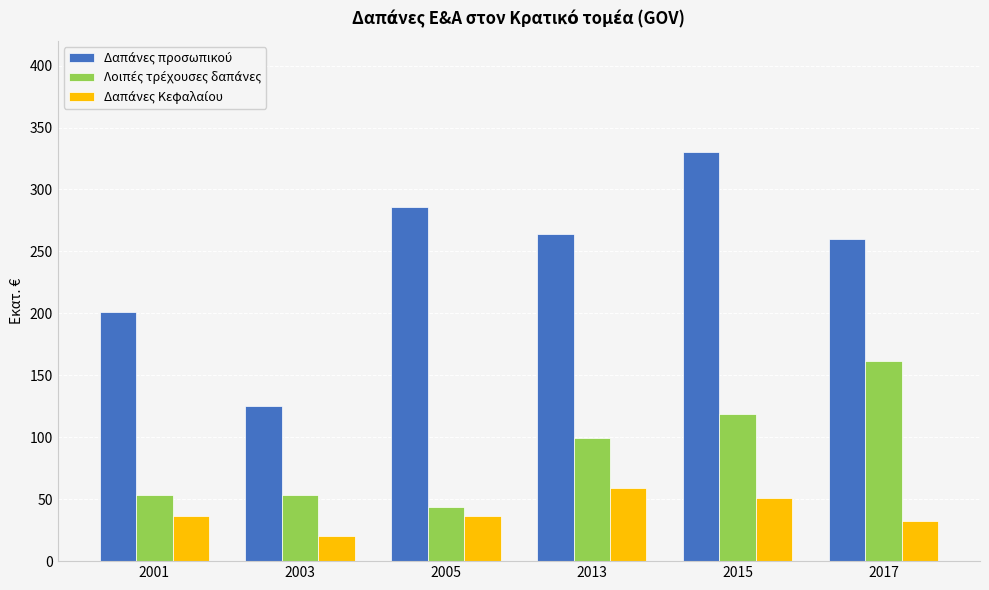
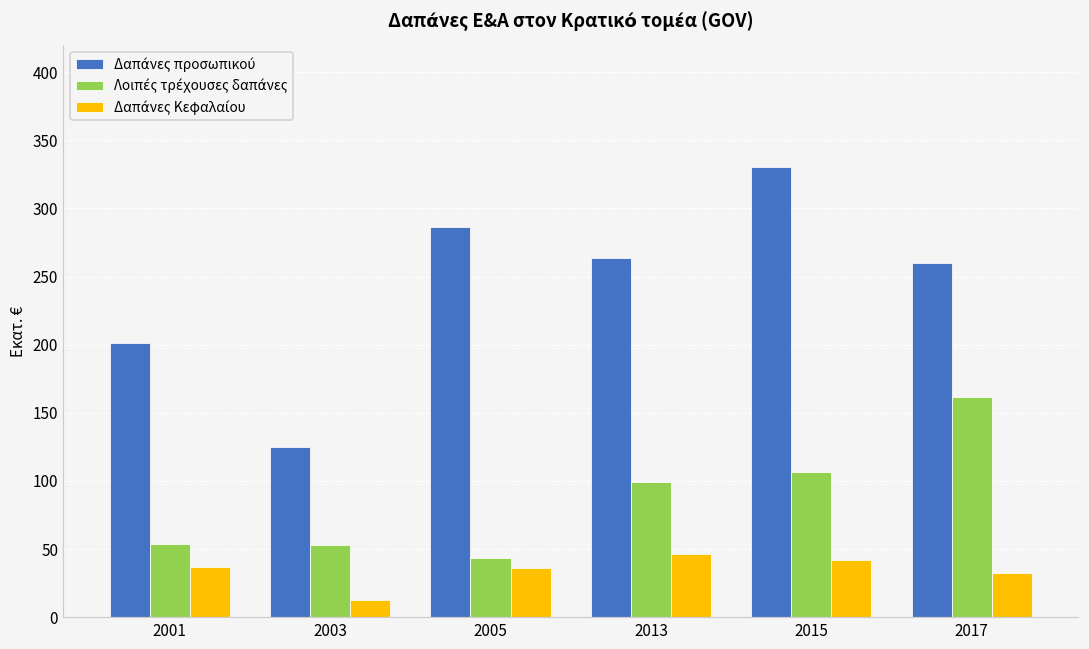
  {
    "Δαπάνες προσωπικού": {
      "2001": 201,
      "2003": 125,
      "2005": 286,
      "2013": 264,
      "2015": 330,
      "2017": 260
    },
    "Λοιπές τρέχουσες δαπάνες": {
      "2001": 54,
      "2003": 53,
      "2005": 44,
      "2013": 99,
-     "2015": 119,
+     "2015": 107,
      "2017": 161
    },
    "Δαπάνες Κεφαλαίου": {
      "2001": 37,
-     "2003": 20,
+     "2003": 12,
      "2005": 36,
-     "2013": 59,
-     "2015": 51,
+     "2013": 47,
+     "2015": 42,
      "2017": 33
    }
  }
